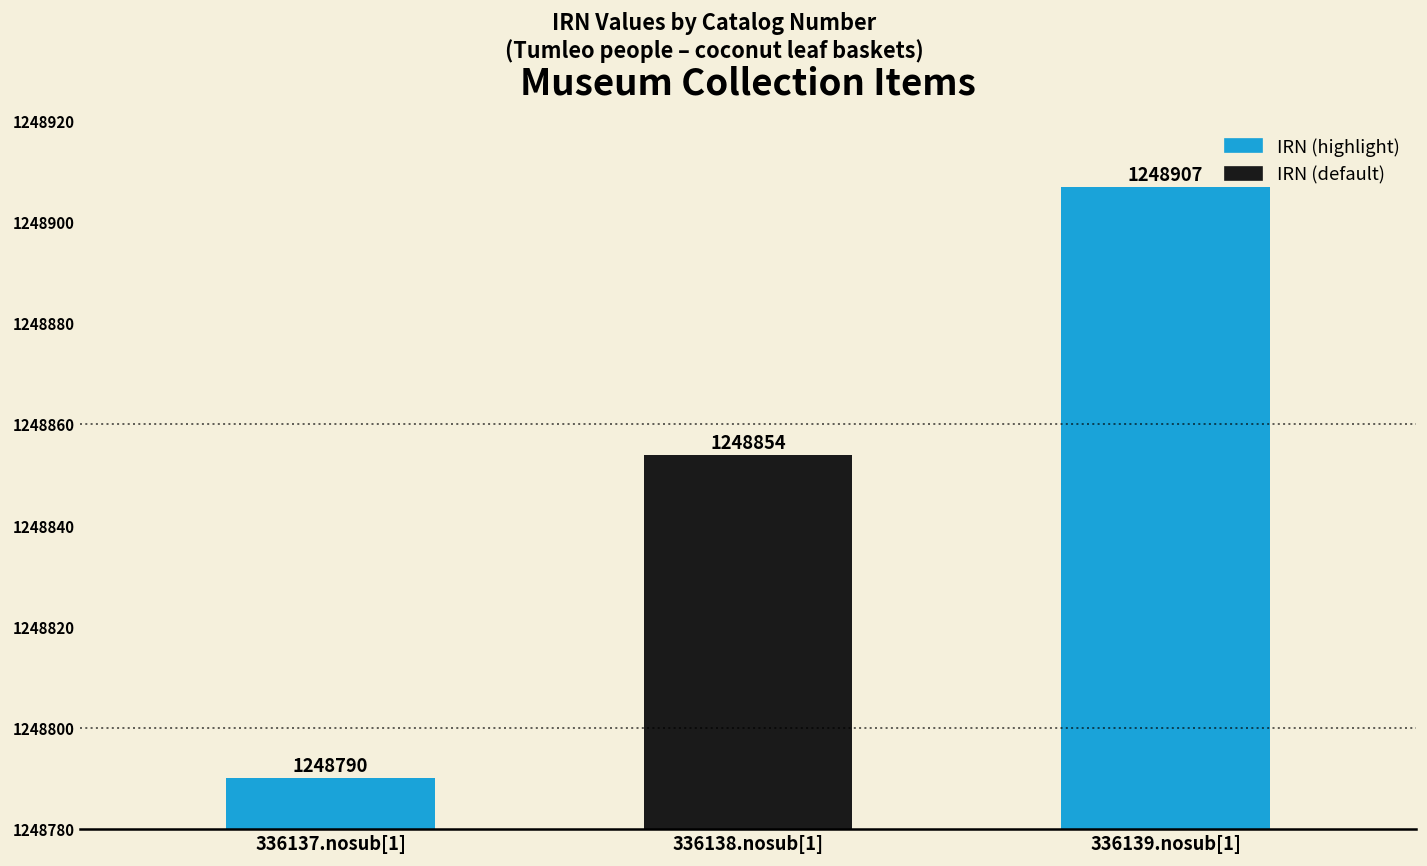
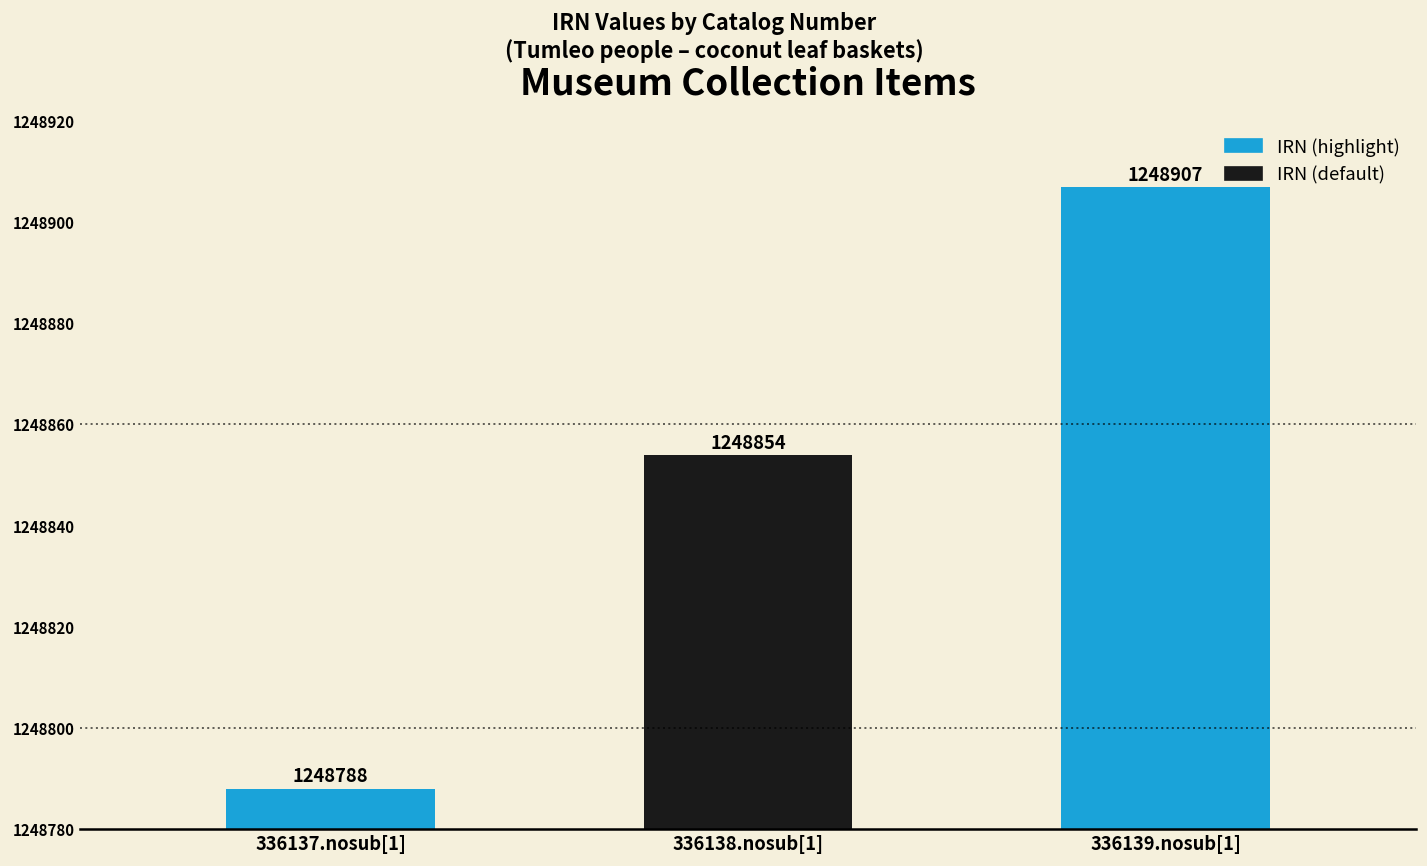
  {
-   "336137.nosub[1]": 1248790,
+   "336137.nosub[1]": 1248788,
    "336138.nosub[1]": 1248854,
    "336139.nosub[1]": 1248907
  }
